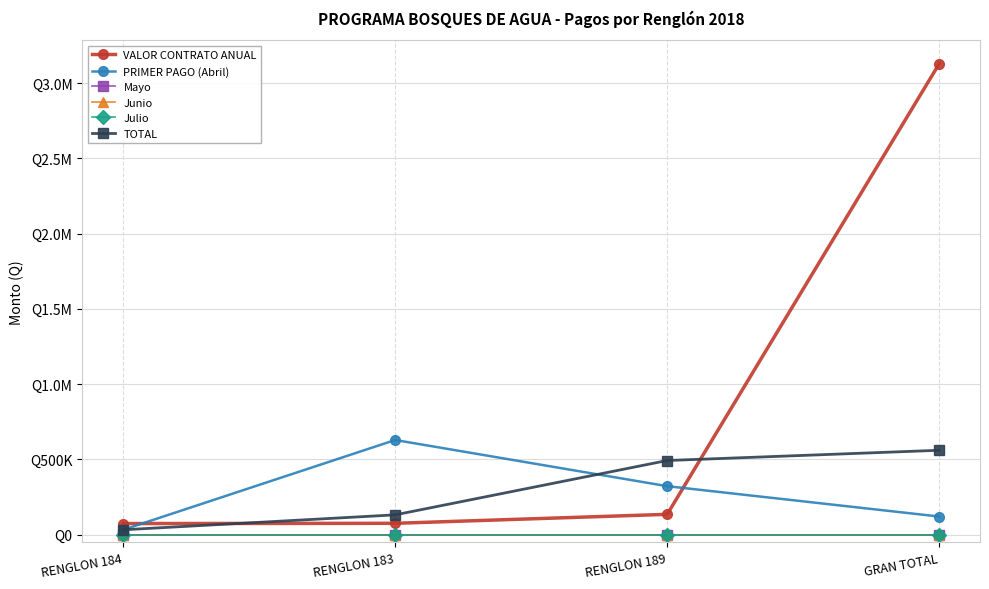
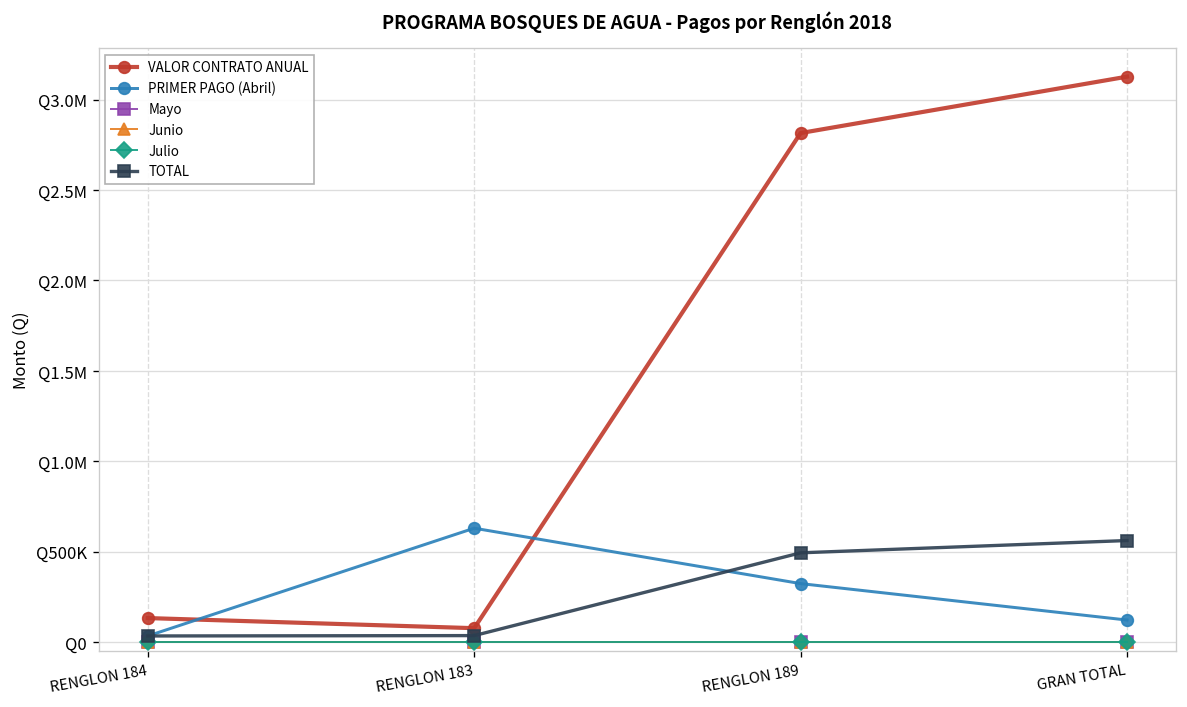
  {
    "VALOR CONTRATO ANUAL": {
-     "RENGLON 184": "Q70000",
+     "RENGLON 184": "Q130000",
      "RENGLON 183": "Q80000",
-     "RENGLON 189": "Q140000",
+     "RENGLON 189": "Q2820000",
      "GRAN TOTAL": "Q3130000"
    },
    "PRIMER PAGO (Abril)": {
      "RENGLON 183": "Q630000",
      "RENGLON 189": "Q320000",
      "GRAN TOTAL": "Q120000"
    },
    "Julio": {
      "RENGLON 184": "Q0",
      "RENGLON 183": "Q0",
      "RENGLON 189": "Q0",
      "GRAN TOTAL": "Q0"
    },
    "TOTAL": {
-     "RENGLON 183": "Q130000",
+     "RENGLON 183": "Q40000",
      "RENGLON 189": "Q490000",
      "GRAN TOTAL": "Q560000"
    }
  }
